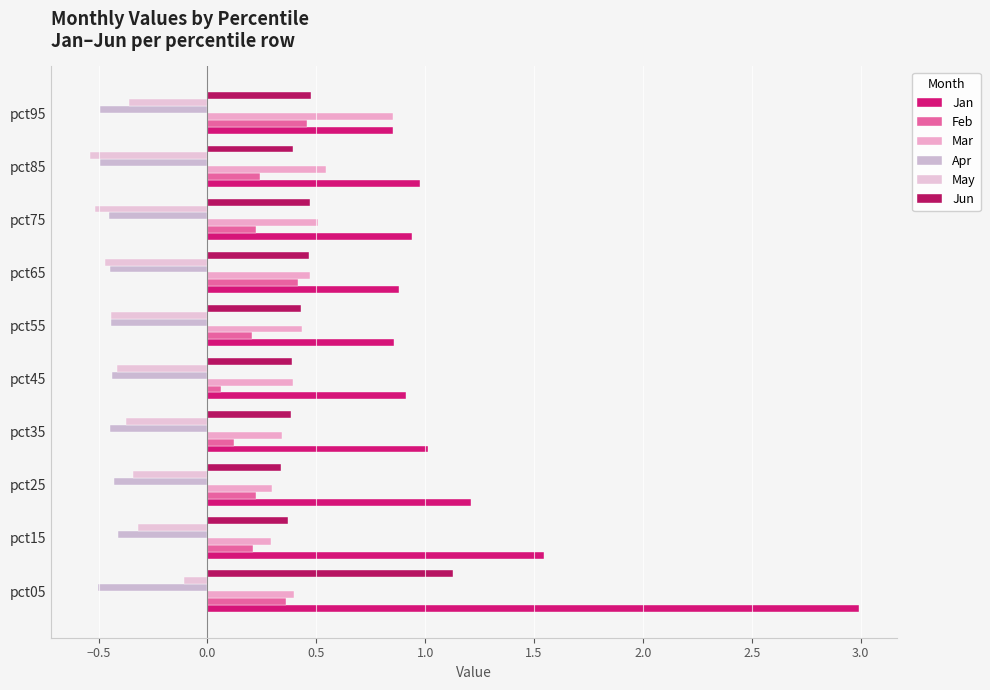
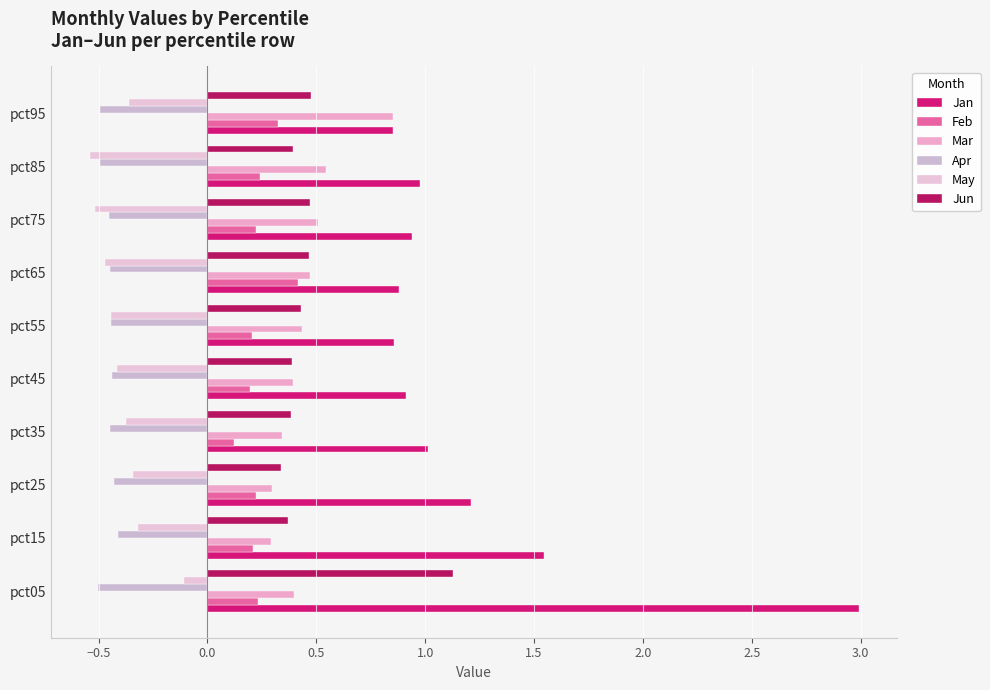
  {
    "Feb": {
-     "pct95": 0.46,
+     "pct95": 0.32,
      "pct85": 0.24,
      "pct75": 0.22,
      "pct65": 0.42,
      "pct55": 0.20,
-     "pct45": 0.06,
+     "pct45": 0.20,
      "pct35": 0.12,
      "pct25": 0.22,
      "pct15": 0.21,
-     "pct05": 0.36
+     "pct05": 0.23
    }
  }
